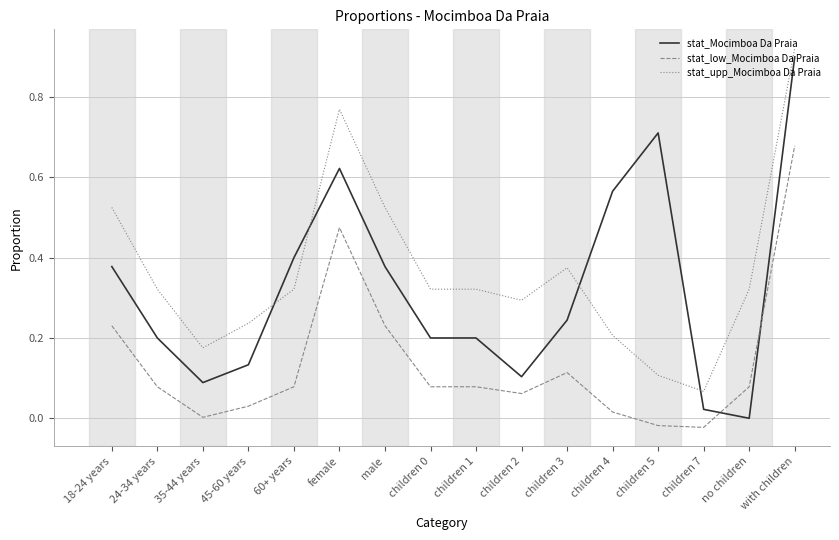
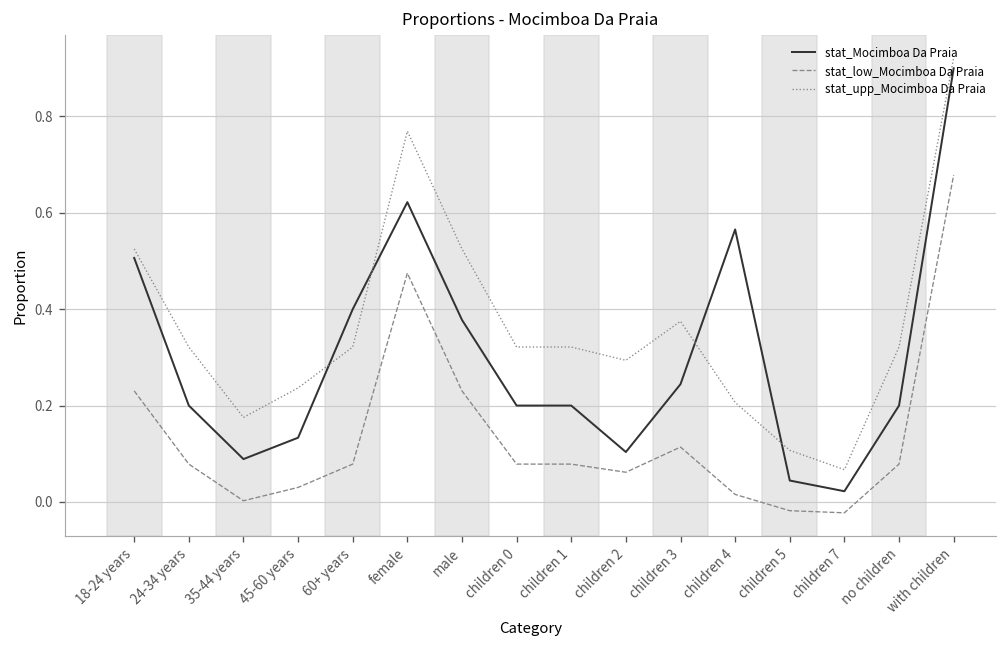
  {
    "stat_Mocimboa Da Praia": {
-     "18-24 years": 0.38,
+     "18-24 years": 0.51,
      "24-34 years": 0.20,
      "35-44 years": 0.09,
      "45-60 years": 0.13,
      "60+ years": 0.40,
      "female": 0.62,
      "male": 0.38,
      "children 0": 0.20,
      "children 1": 0.20,
      "children 2": 0.10,
      "children 3": 0.24,
      "children 4": 0.57,
-     "children 5": 0.71,
+     "children 5": 0.04,
      "children 7": 0.02,
-     "no children": 0.0,
+     "no children": 0.2,
      "with children": 0.90
    }
  }
